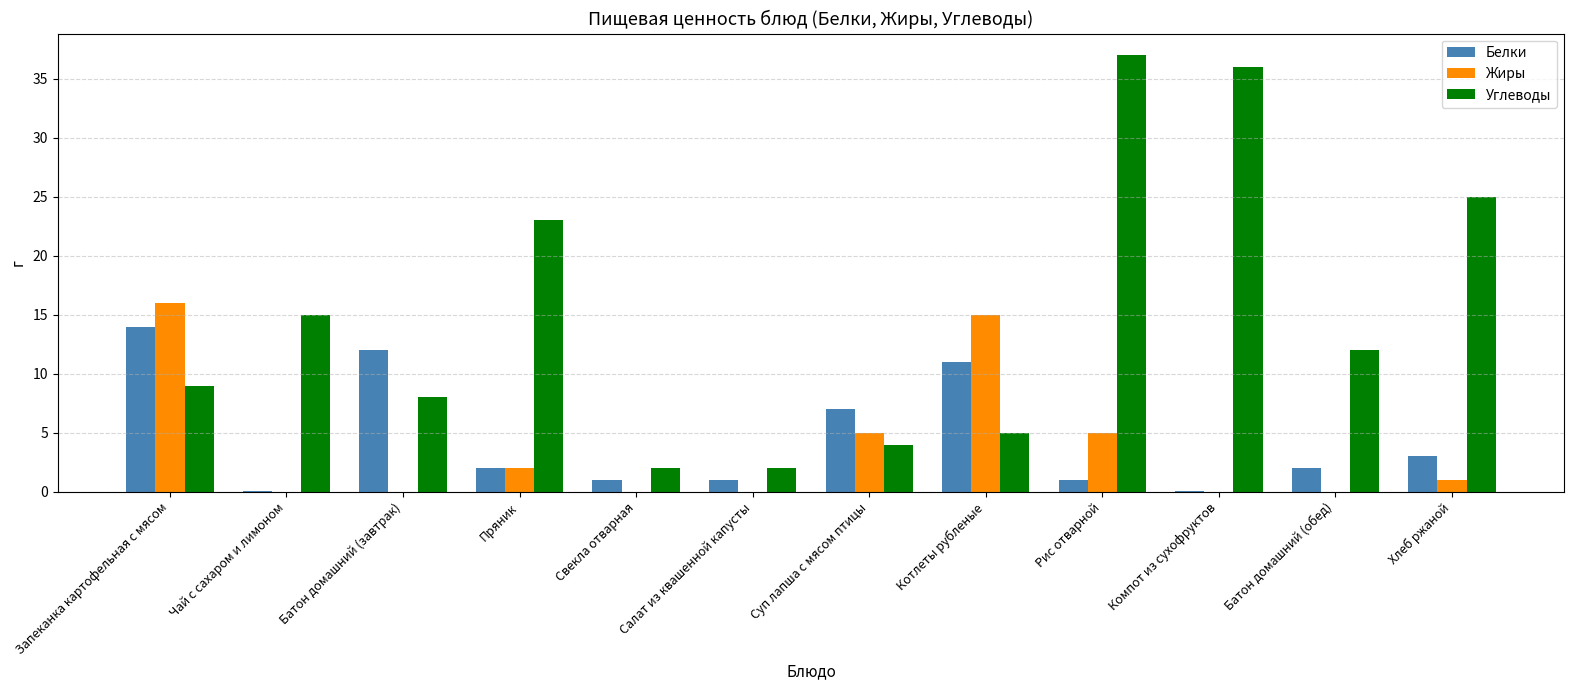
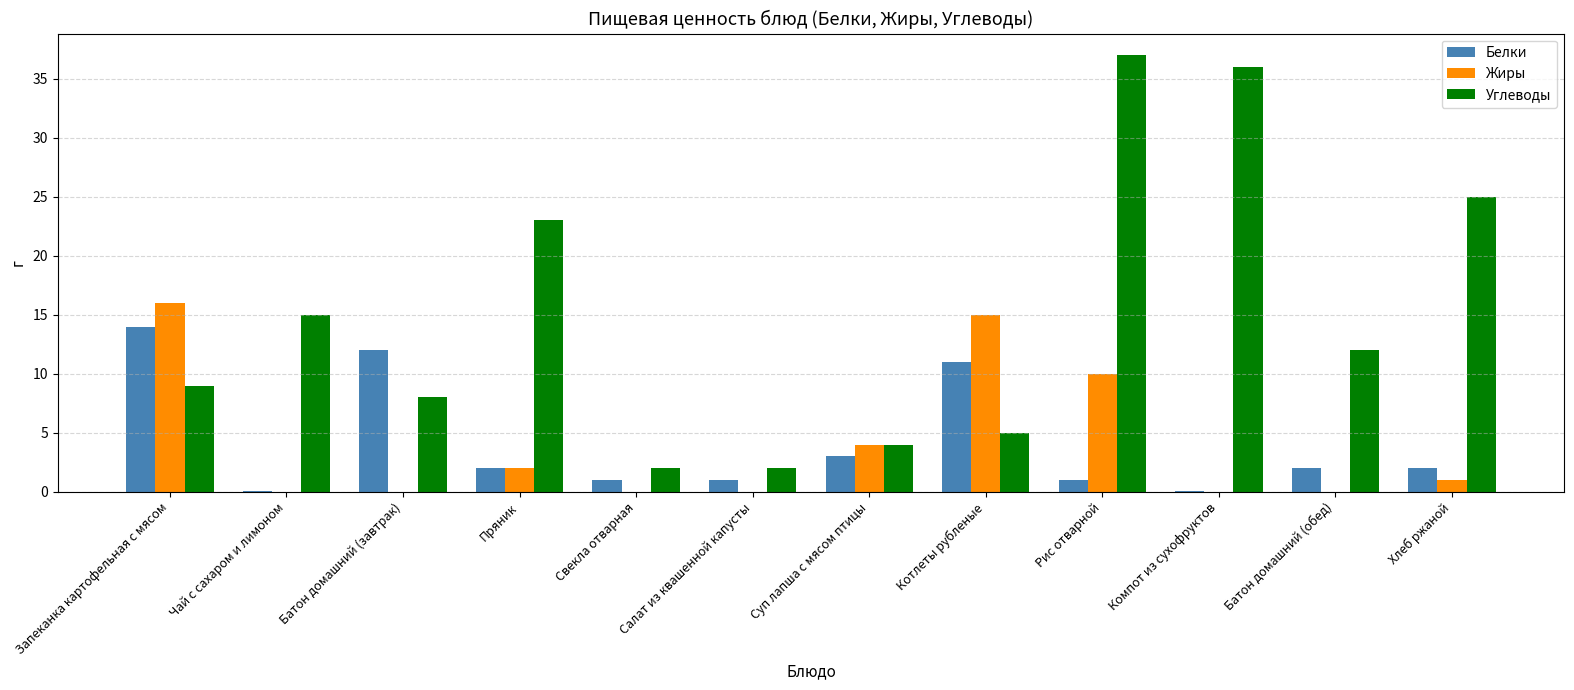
  {
    "Белки": {
      "Запеканка картофельная с мясом": 14,
      "Батон домашний (завтрак)": 12,
      "Пряник": 2,
      "Свекла отварная": 1,
      "Салат из квашенной капусты": 1,
-     "Суп лапша с мясом птицы": 7,
+     "Суп лапша с мясом птицы": 3,
      "Котлеты рубленые": 11,
      "Рис отварной": 1,
      "Батон домашний (обед)": 2,
-     "Хлеб ржаной": 3
+     "Хлеб ржаной": 2
    },
    "Жиры": {
      "Запеканка картофельная с мясом": 16,
      "Чай с сахаром и лимоном": 0,
      "Батон домашний (завтрак)": 0,
      "Пряник": 2,
      "Свекла отварная": 0,
      "Салат из квашенной капусты": 0,
-     "Суп лапша с мясом птицы": 5,
+     "Суп лапша с мясом птицы": 4,
      "Котлеты рубленые": 15,
-     "Рис отварной": 5,
+     "Рис отварной": 10,
      "Компот из сухофруктов": 0,
      "Батон домашний (обед)": 0,
      "Хлеб ржаной": 1
    },
    "Углеводы": {
      "Запеканка картофельная с мясом": 9,
      "Чай с сахаром и лимоном": 15,
      "Батон домашний (завтрак)": 8,
      "Пряник": 23,
      "Свекла отварная": 2,
      "Салат из квашенной капусты": 2,
      "Суп лапша с мясом птицы": 4,
      "Котлеты рубленые": 5,
      "Рис отварной": 37,
      "Компот из сухофруктов": 36,
      "Батон домашний (обед)": 12,
      "Хлеб ржаной": 25
    }
  }
